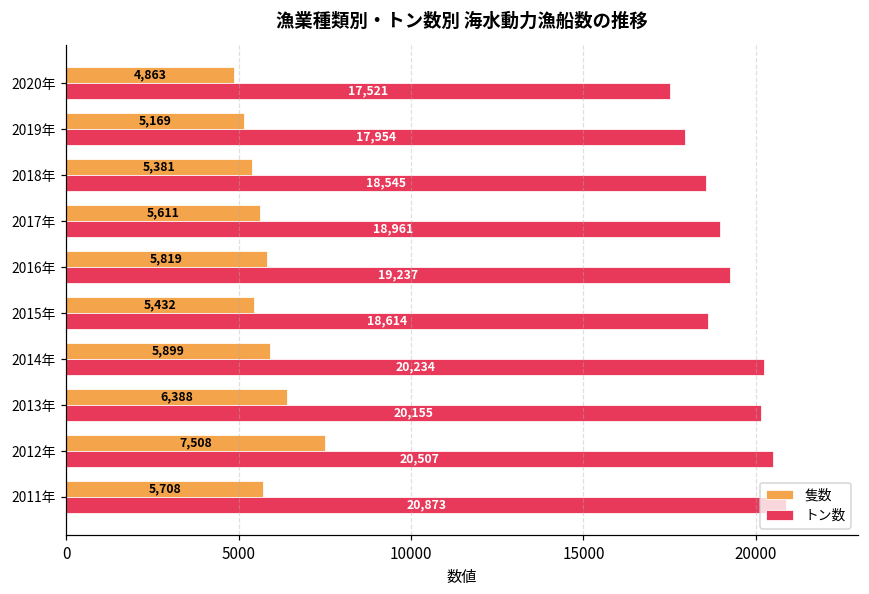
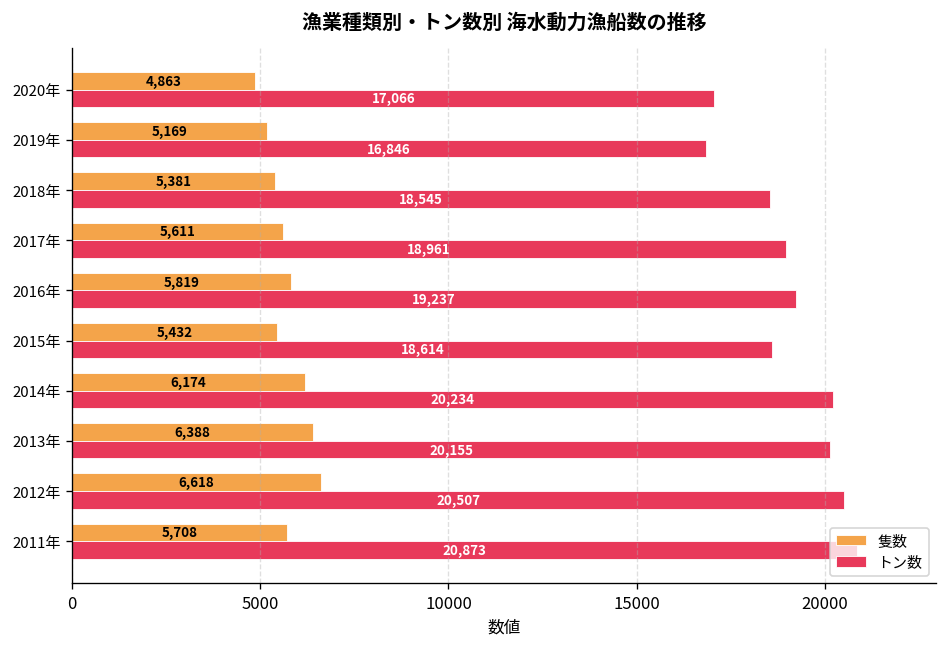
  {
    "隻数": {
      "2020年": "4,863",
      "2019年": "5,169",
      "2018年": "5,381",
      "2017年": "5,611",
      "2016年": "5,819",
      "2015年": "5,432",
-     "2014年": "5,899",
+     "2014年": "6,174",
      "2013年": "6,388",
-     "2012年": "7,508",
+     "2012年": "6,618",
      "2011年": "5,708"
    },
    "トン数": {
-     "2020年": "17,521",
-     "2019年": "17,954",
+     "2020年": "17,066",
+     "2019年": "16,846",
      "2018年": "18,545",
      "2017年": "18,961",
      "2016年": "19,237",
      "2015年": "18,614",
      "2014年": "20,234",
      "2013年": "20,155",
      "2012年": "20,507"
    }
  }
